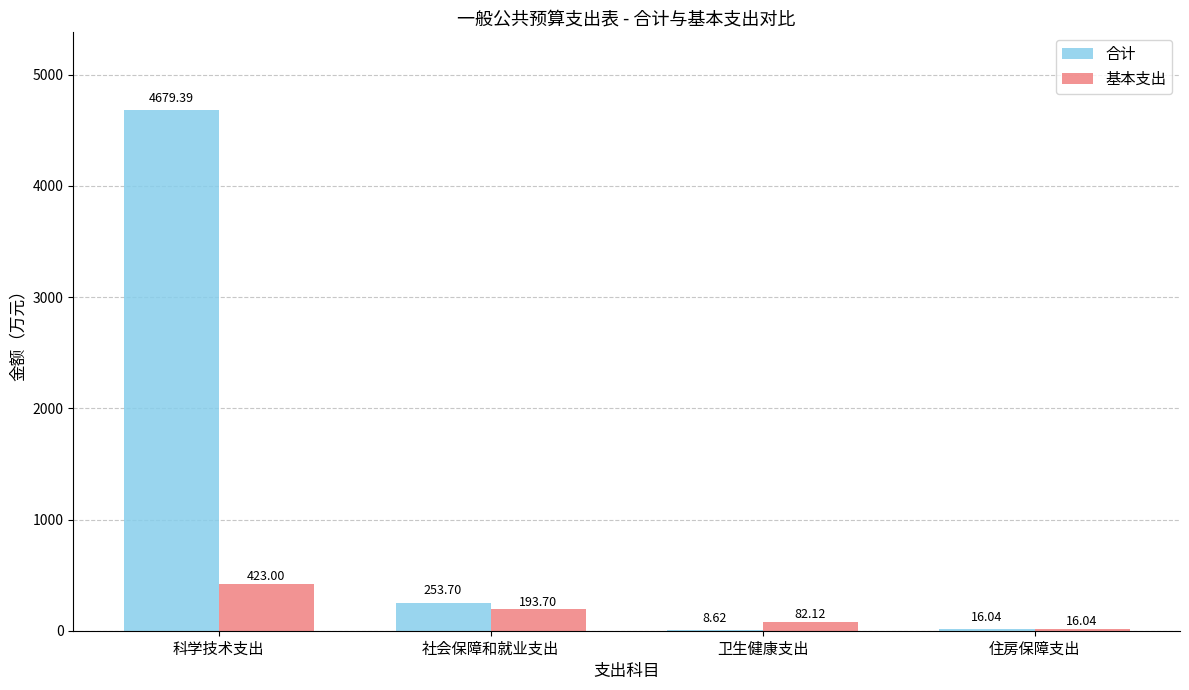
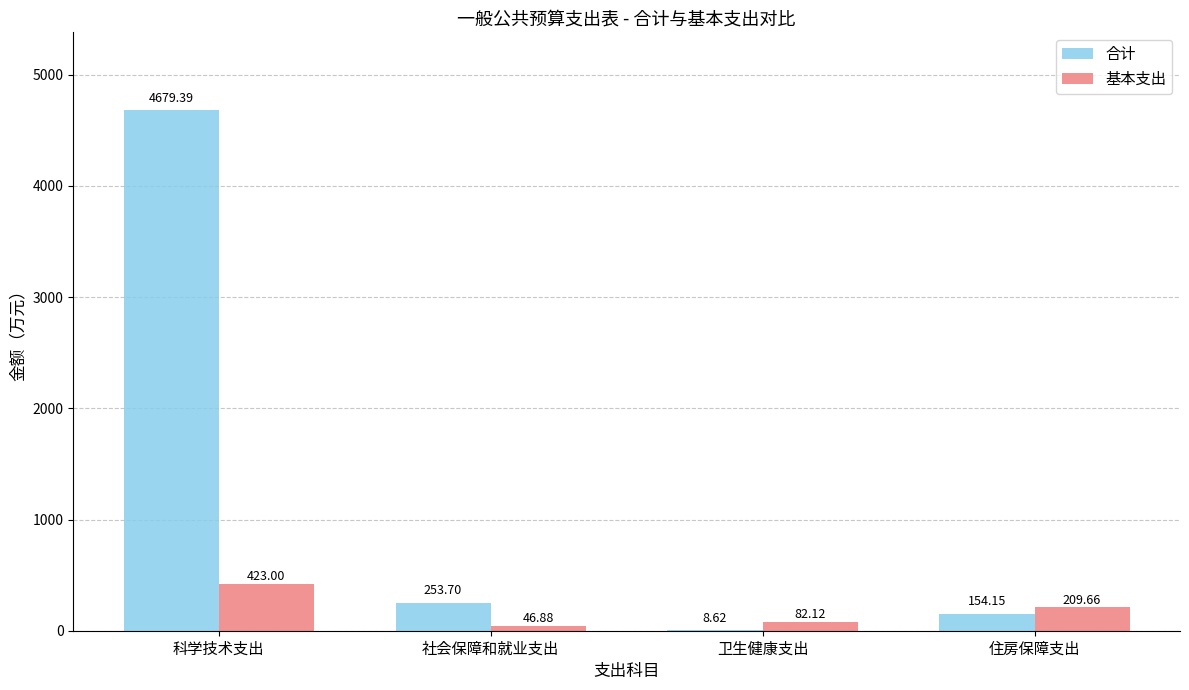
  {
    "合计": {
      "科学技术支出": 4679.39,
      "社会保障和就业支出": 253.70,
      "卫生健康支出": 8.62,
-     "住房保障支出": 16.04
+     "住房保障支出": 154.15
    },
    "基本支出": {
      "科学技术支出": 423.00,
-     "社会保障和就业支出": 193.70,
+     "社会保障和就业支出": 46.88,
      "卫生健康支出": 82.12,
-     "住房保障支出": 16.04
+     "住房保障支出": 209.66
    }
  }
